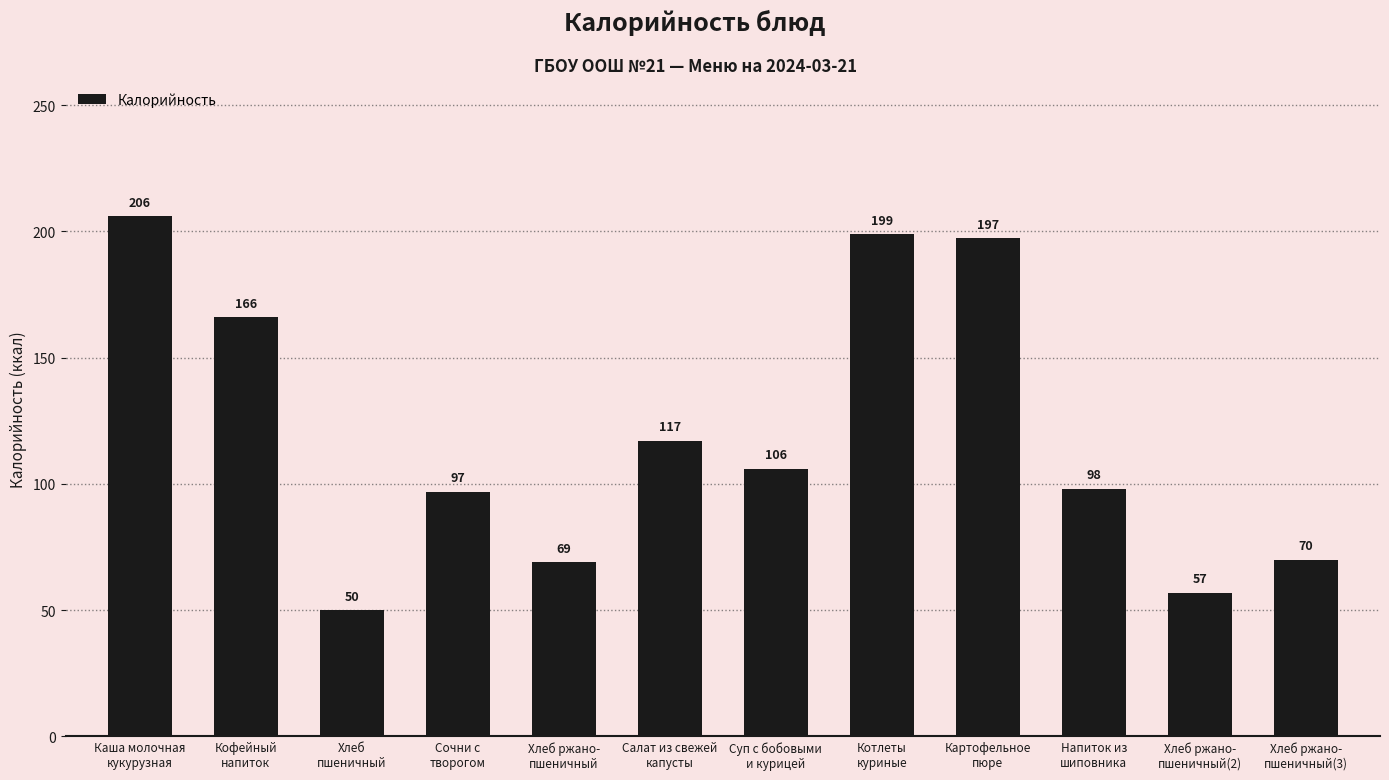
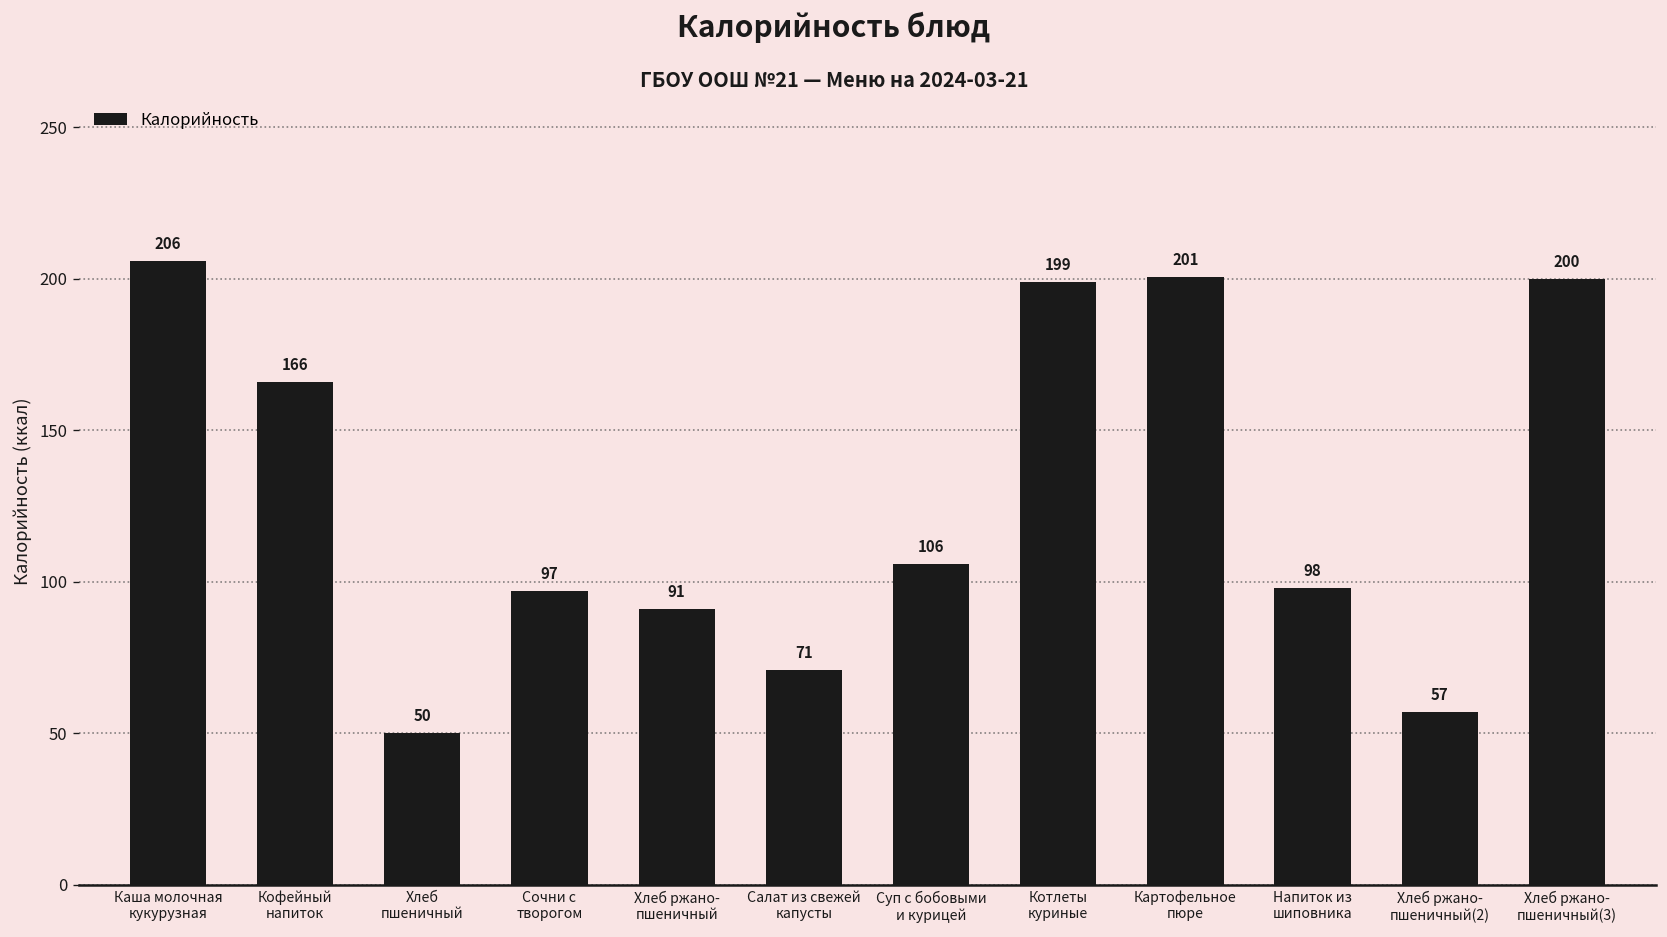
  {
    "Каша молочная кукурузная": 206,
    "Кофейный напиток": 166,
    "Хлеб пшеничный": 50,
    "Сочни с творогом": 97,
-   "Хлеб ржано- пшеничный": 69,
-   "Салат из свежей капусты": 117,
+   "Хлеб ржано- пшеничный": 91,
+   "Салат из свежей капусты": 71,
    "Суп с бобовыми и курицей": 106,
    "Котлеты куриные": 199,
-   "Картофельное пюре": 197,
+   "Картофельное пюре": 201,
    "Напиток из шиповника": 98,
    "Хлеб ржано- пшеничный(2)": 57,
-   "Хлеб ржано- пшеничный(3)": 70
+   "Хлеб ржано- пшеничный(3)": 200
  }
